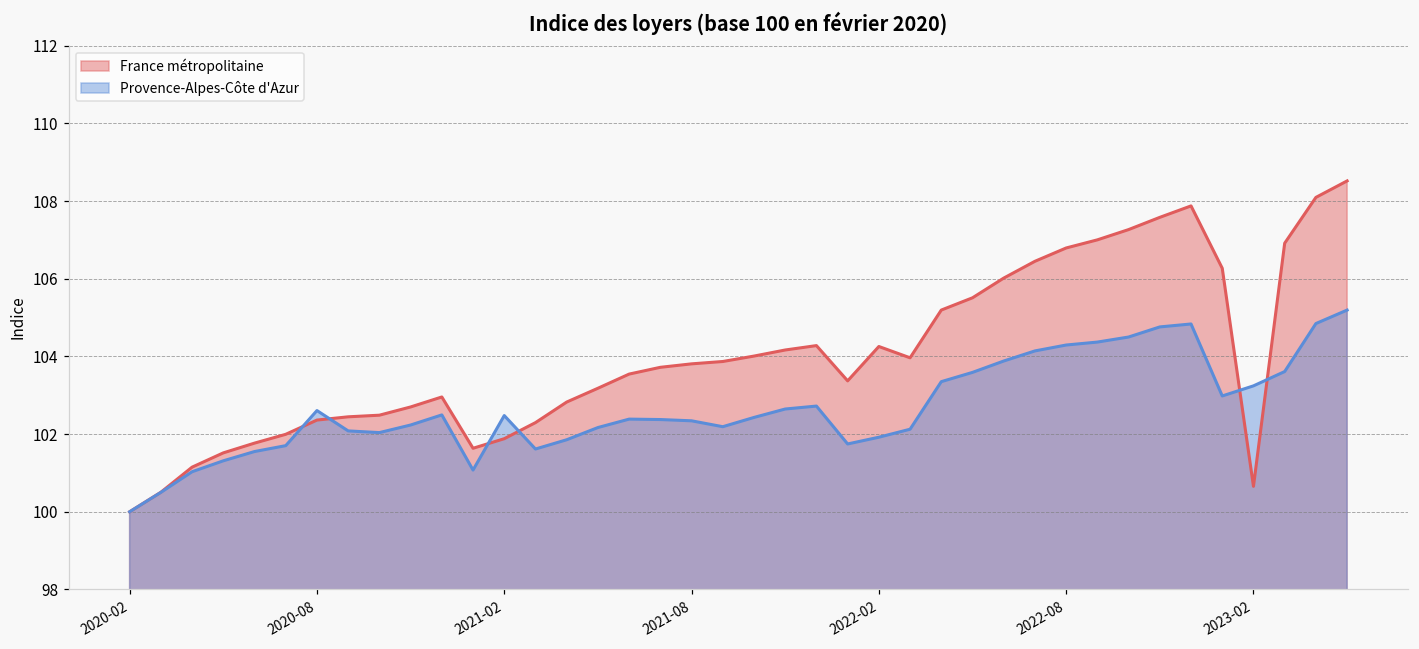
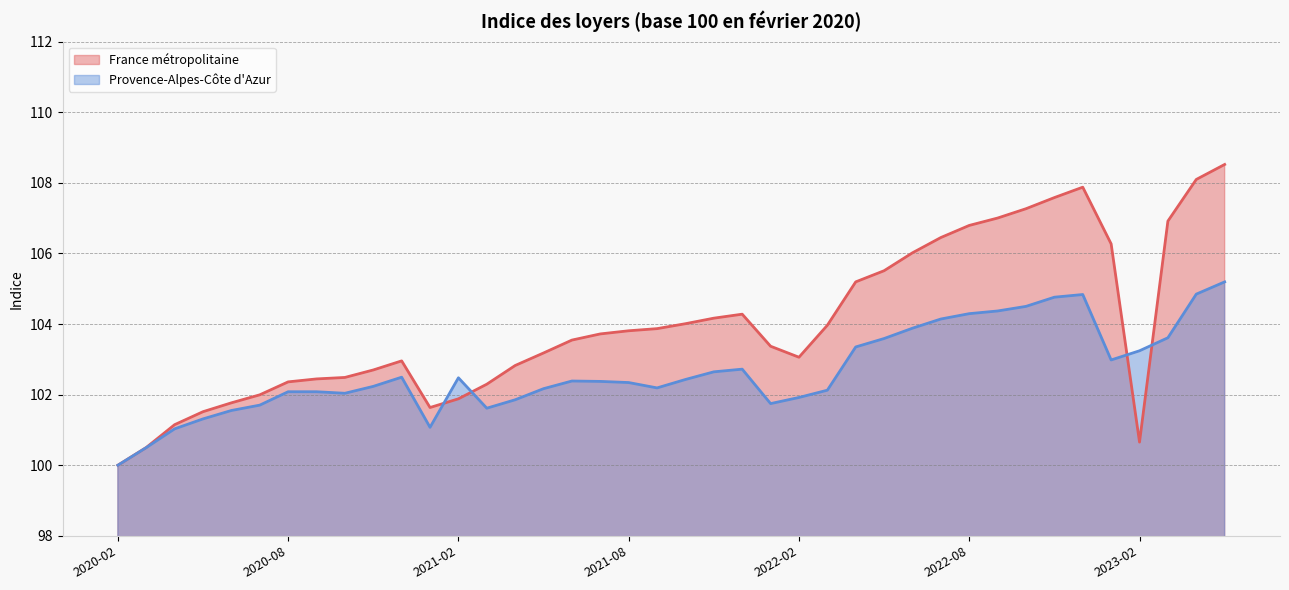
  {
    "France métropolitaine": {
      "2020-08": 102.4,
      "2021-02": 101.9,
      "2021-08": 103.8,
-     "2022-02": 104.3,
+     "2022-02": 103.1,
      "2022-08": 106.8,
      "2023-02": 100.7
    },
    "Provence-Alpes-Côte d'Azur": {
-     "2020-08": 102.6,
+     "2020-08": 102.1,
      "2021-02": 102.5,
      "2021-08": 102.3,
      "2022-02": 101.9,
      "2022-08": 104.3,
      "2023-02": 103.2
    }
  }
